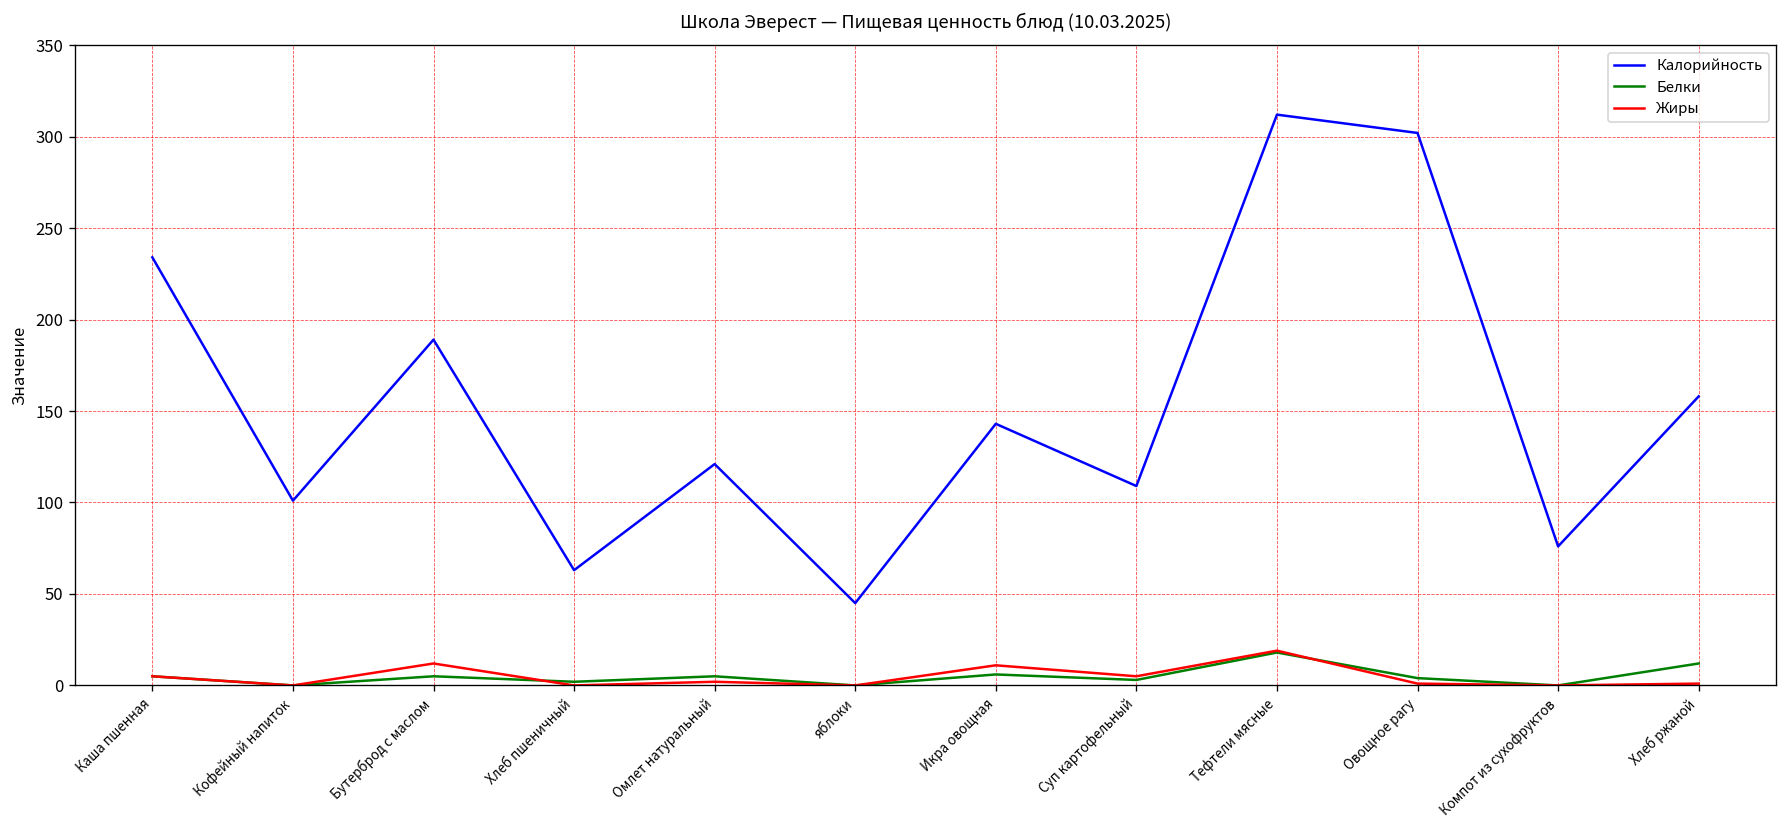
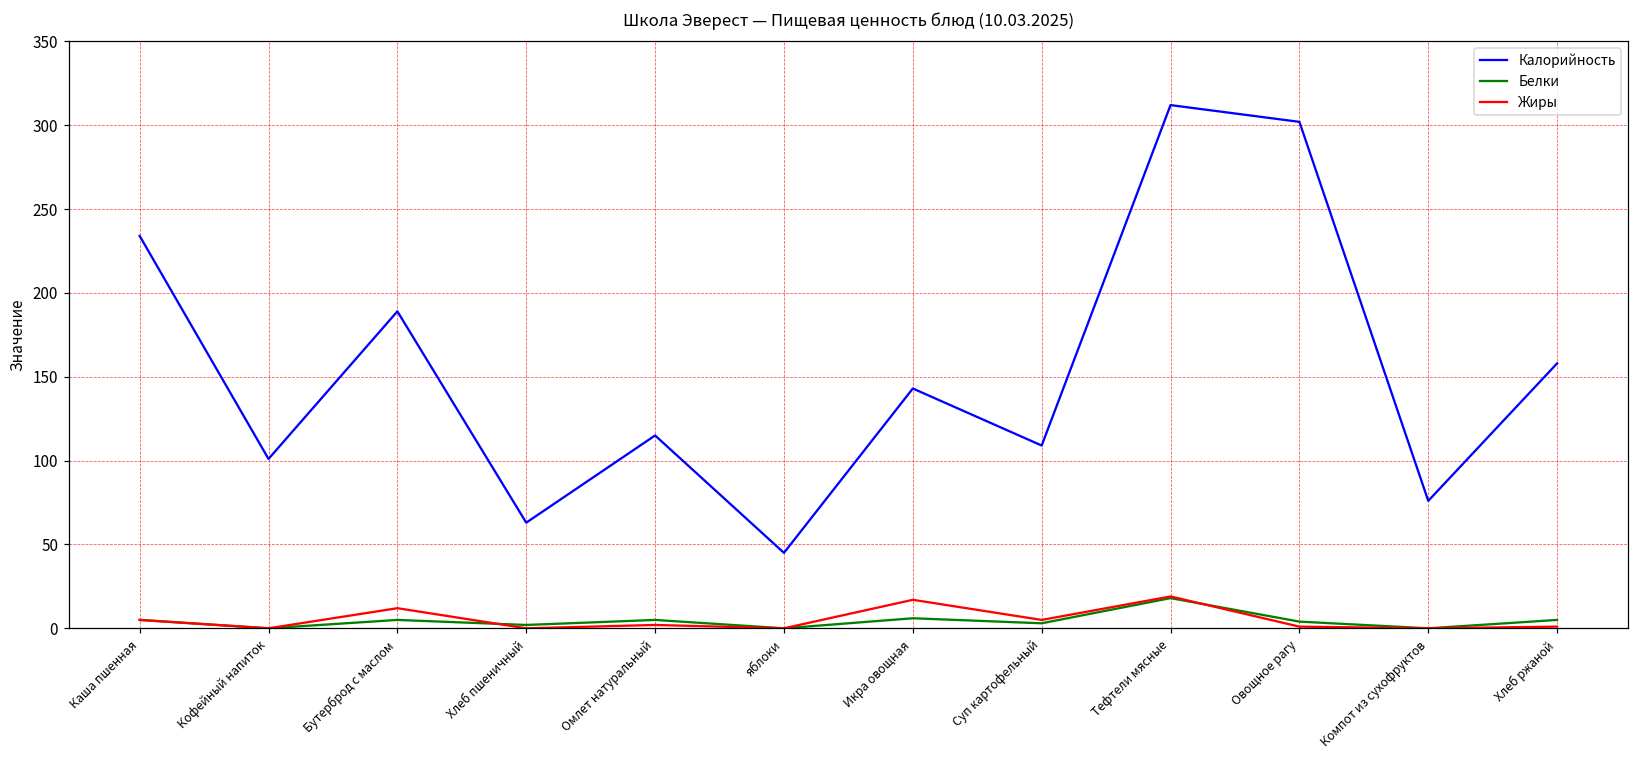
  {
    "Калорийность": {
      "Каша пшенная": 234,
      "Кофейный напиток": 101,
      "Бутерброд с маслом": 189,
      "Хлеб пшеничный": 63,
-     "Омлет натуральный": 121,
+     "Омлет натуральный": 115,
      "яблоки": 45,
      "Икра овощная": 143,
      "Суп картофельный": 109,
      "Тефтели мясные": 312,
      "Овощное рагу": 302,
      "Компот из сухофруктов": 76,
      "Хлеб ржаной": 158
    },
    "Белки": {
      "Бутерброд с маслом": 5,
      "Хлеб пшеничный": 2,
      "Омлет натуральный": 5,
      "Икра овощная": 6,
      "Суп картофельный": 3,
      "Овощное рагу": 4,
-     "Хлеб ржаной": 12
+     "Хлеб ржаной": 5
    },
    "Жиры": {
      "Бутерброд с маслом": 12,
      "Хлеб пшеничный": 0,
      "Омлет натуральный": 2,
-     "Икра овощная": 11,
+     "Икра овощная": 17,
      "Суп картофельный": 5,
      "Овощное рагу": 1,
      "Хлеб ржаной": 1
    }
  }
